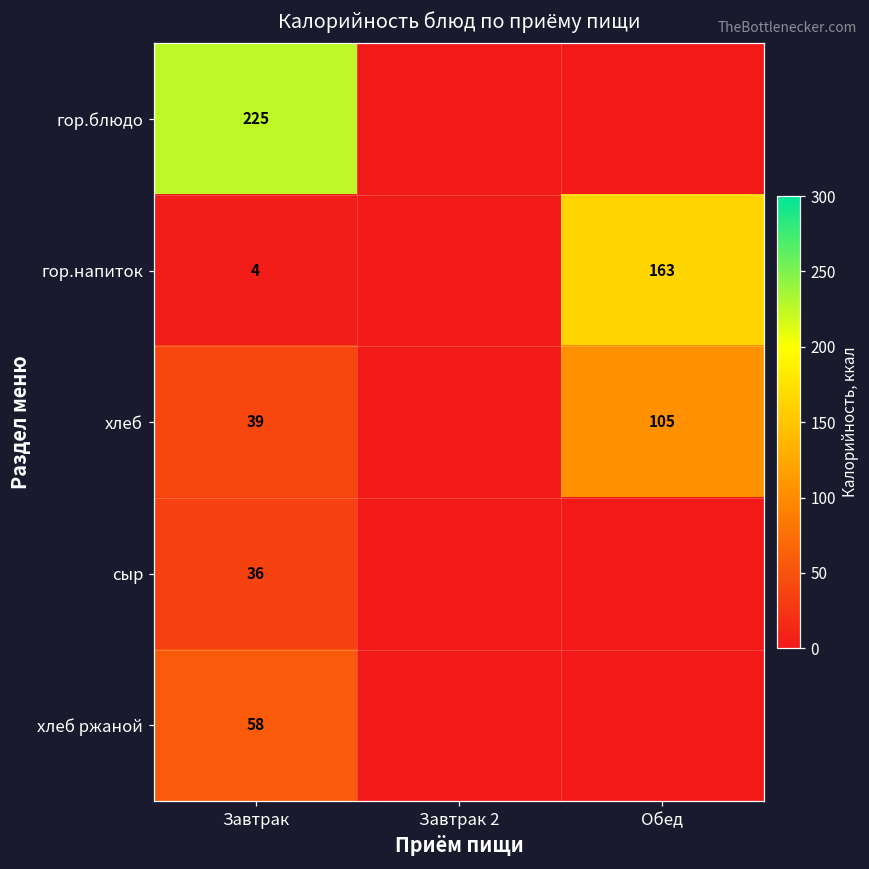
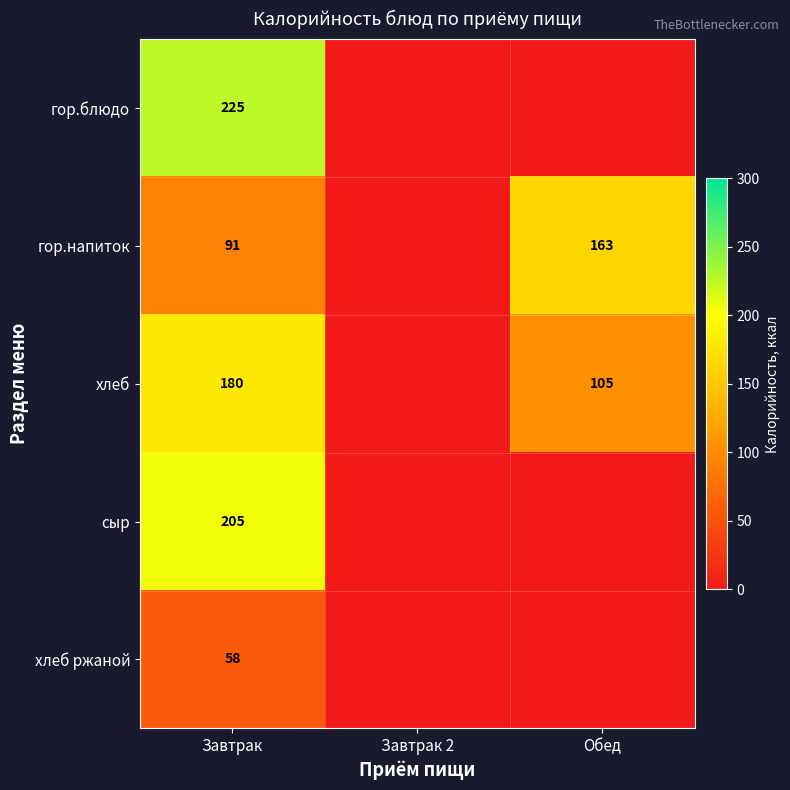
  {
    "гор.блюдо": {
      "Завтрак": 225
    },
    "гор.напиток": {
-     "Завтрак": 4,
+     "Завтрак": 91,
      "Обед": 163
    },
    "хлеб": {
-     "Завтрак": 39,
+     "Завтрак": 180,
      "Обед": 105
    },
    "сыр": {
-     "Завтрак": 36
+     "Завтрак": 205
    },
    "хлеб ржаной": {
      "Завтрак": 58
    }
  }
